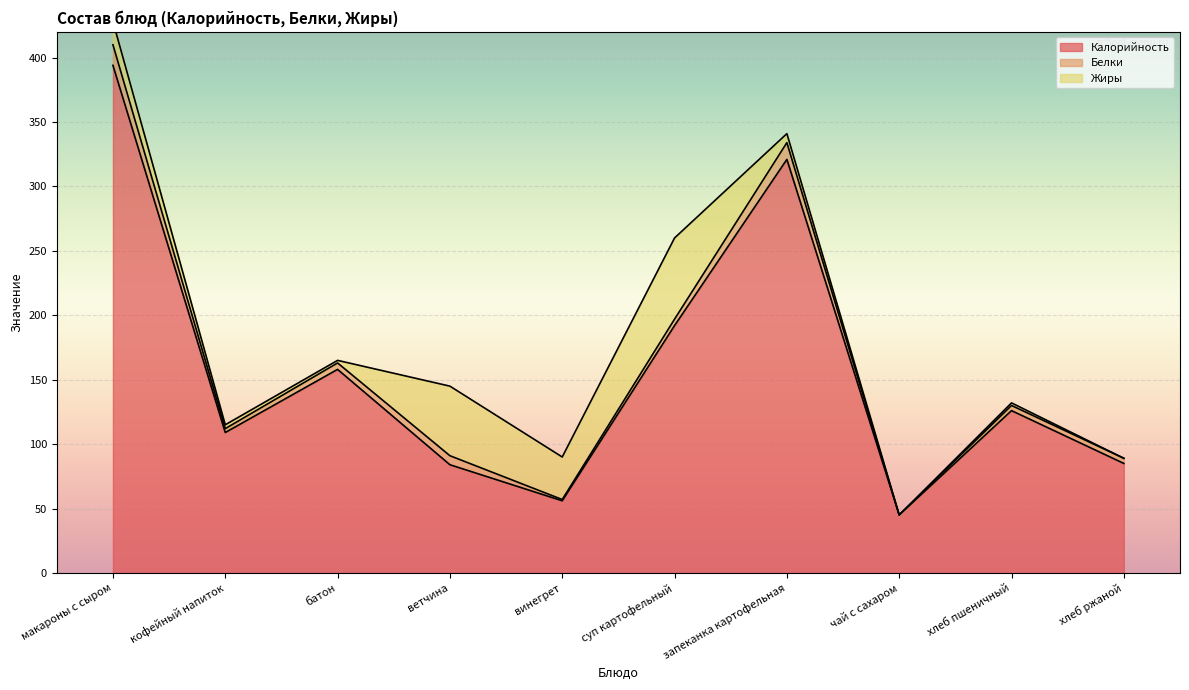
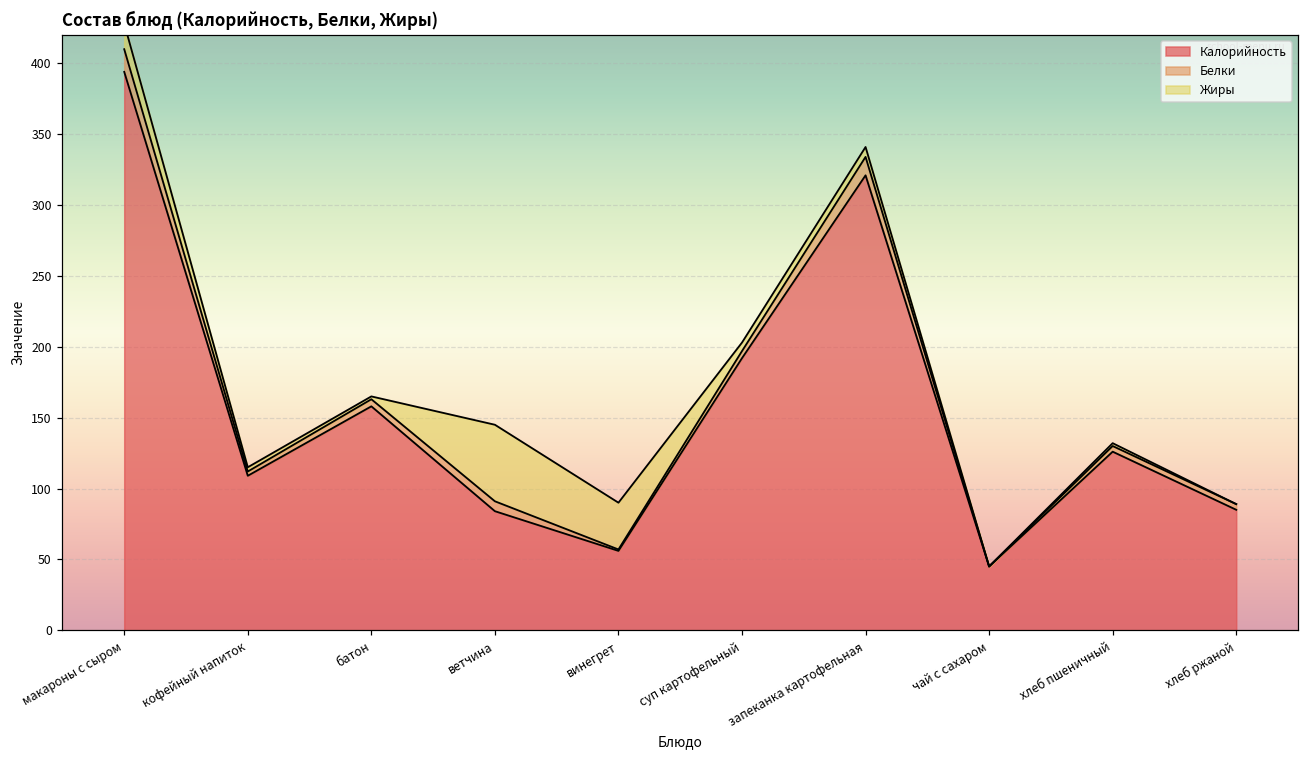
  {
    "Жиры": {
      "кофейный напиток": 3,
      "ветчина": 54,
      "винегрет": 33,
-     "суп картофельный": 63,
+     "суп картофельный": 6,
      "запеканка картофельная": 7,
      "хлеб пшеничный": 2
    }
  }
